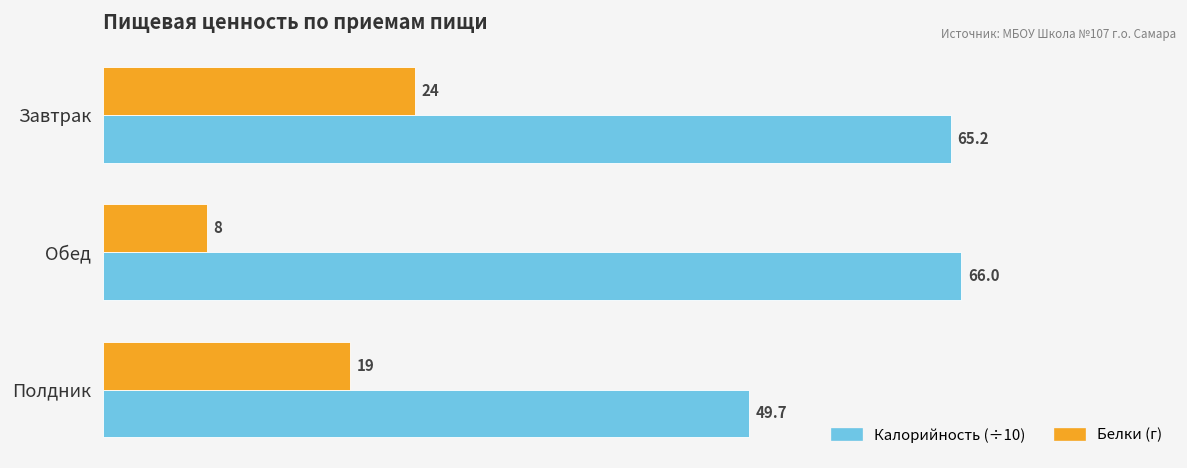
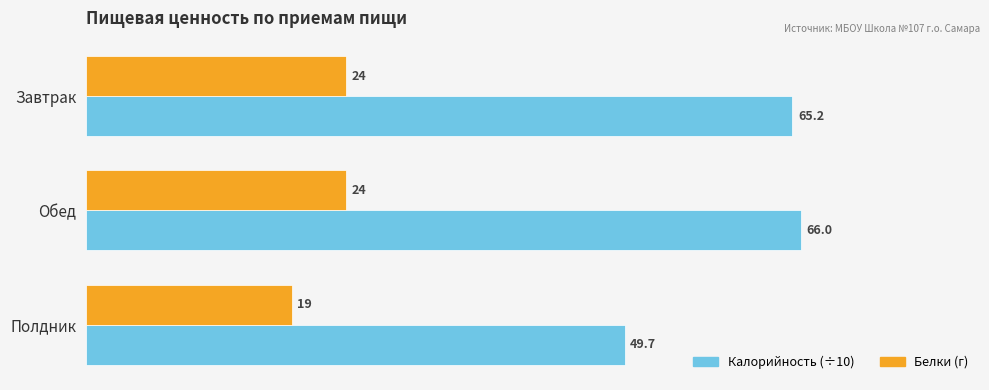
  {
    "Калорийность (÷10)": {
      "Завтрак": 65.2,
      "Обед": 66.0,
      "Полдник": 49.7
    },
    "Белки (г)": {
      "Завтрак": 24,
-     "Обед": 8,
+     "Обед": 24,
      "Полдник": 19
    }
  }
